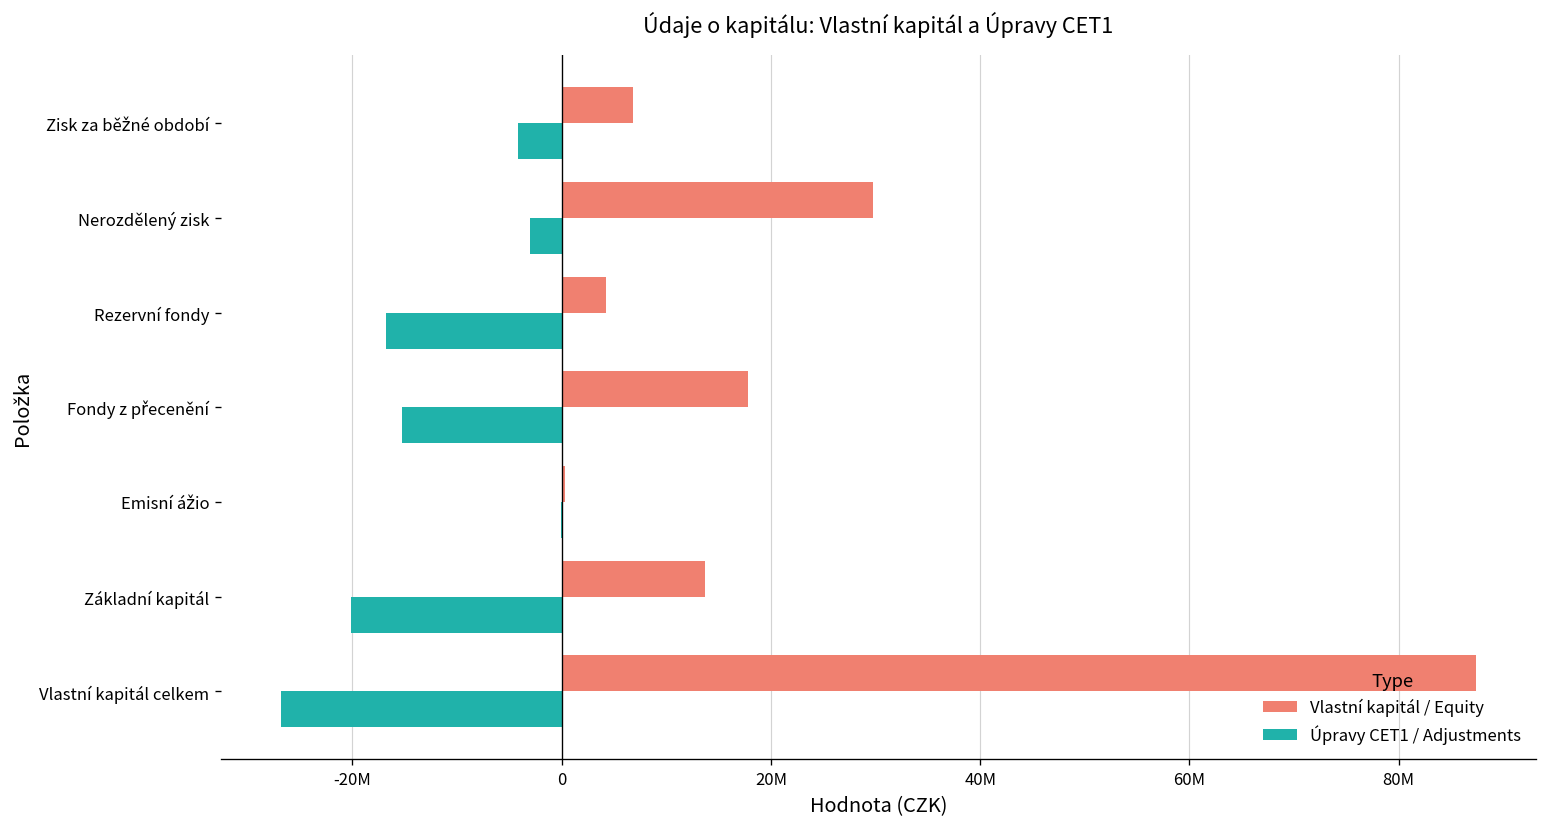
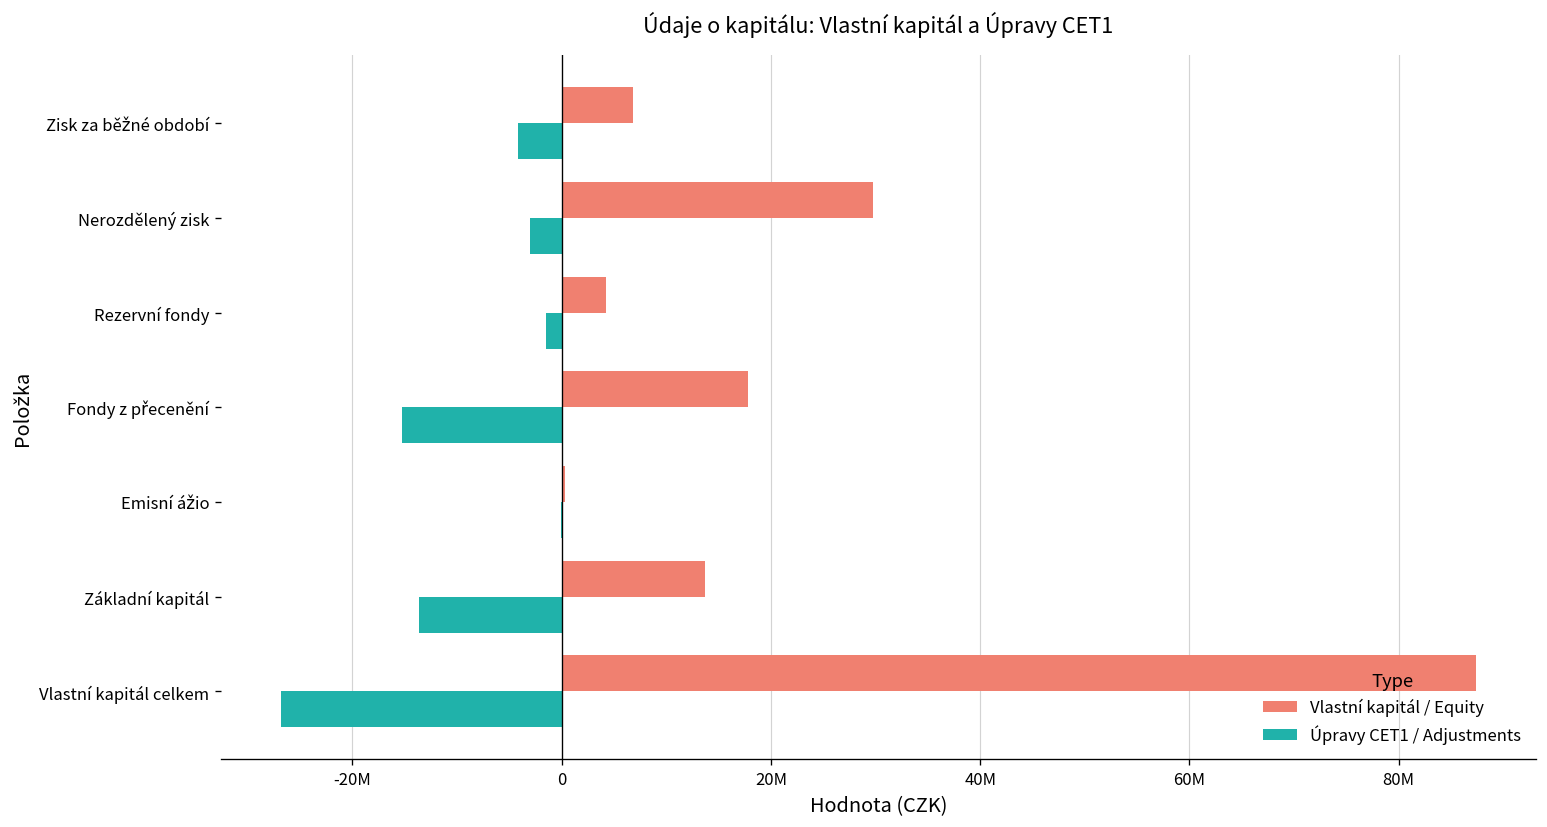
  {
    "Vlastní kapitál / Equity": {
      "Zisk za běžné období": 7000000,
      "Nerozdělený zisk": 30000000,
      "Rezervní fondy": 4000000,
      "Fondy z přecenění": 18000000,
      "Emisní ážio": 0,
      "Základní kapitál": 14000000,
      "Vlastní kapitál celkem": 87000000
    },
    "Úpravy CET1 / Adjustments": {
      "Zisk za běžné období": -4000000,
      "Nerozdělený zisk": -3000000,
-     "Rezervní fondy": -17000000,
+     "Rezervní fondy": -2000000,
      "Fondy z přecenění": -15000000,
-     "Základní kapitál": -20000000,
+     "Základní kapitál": -14000000,
      "Vlastní kapitál celkem": -27000000
    }
  }
